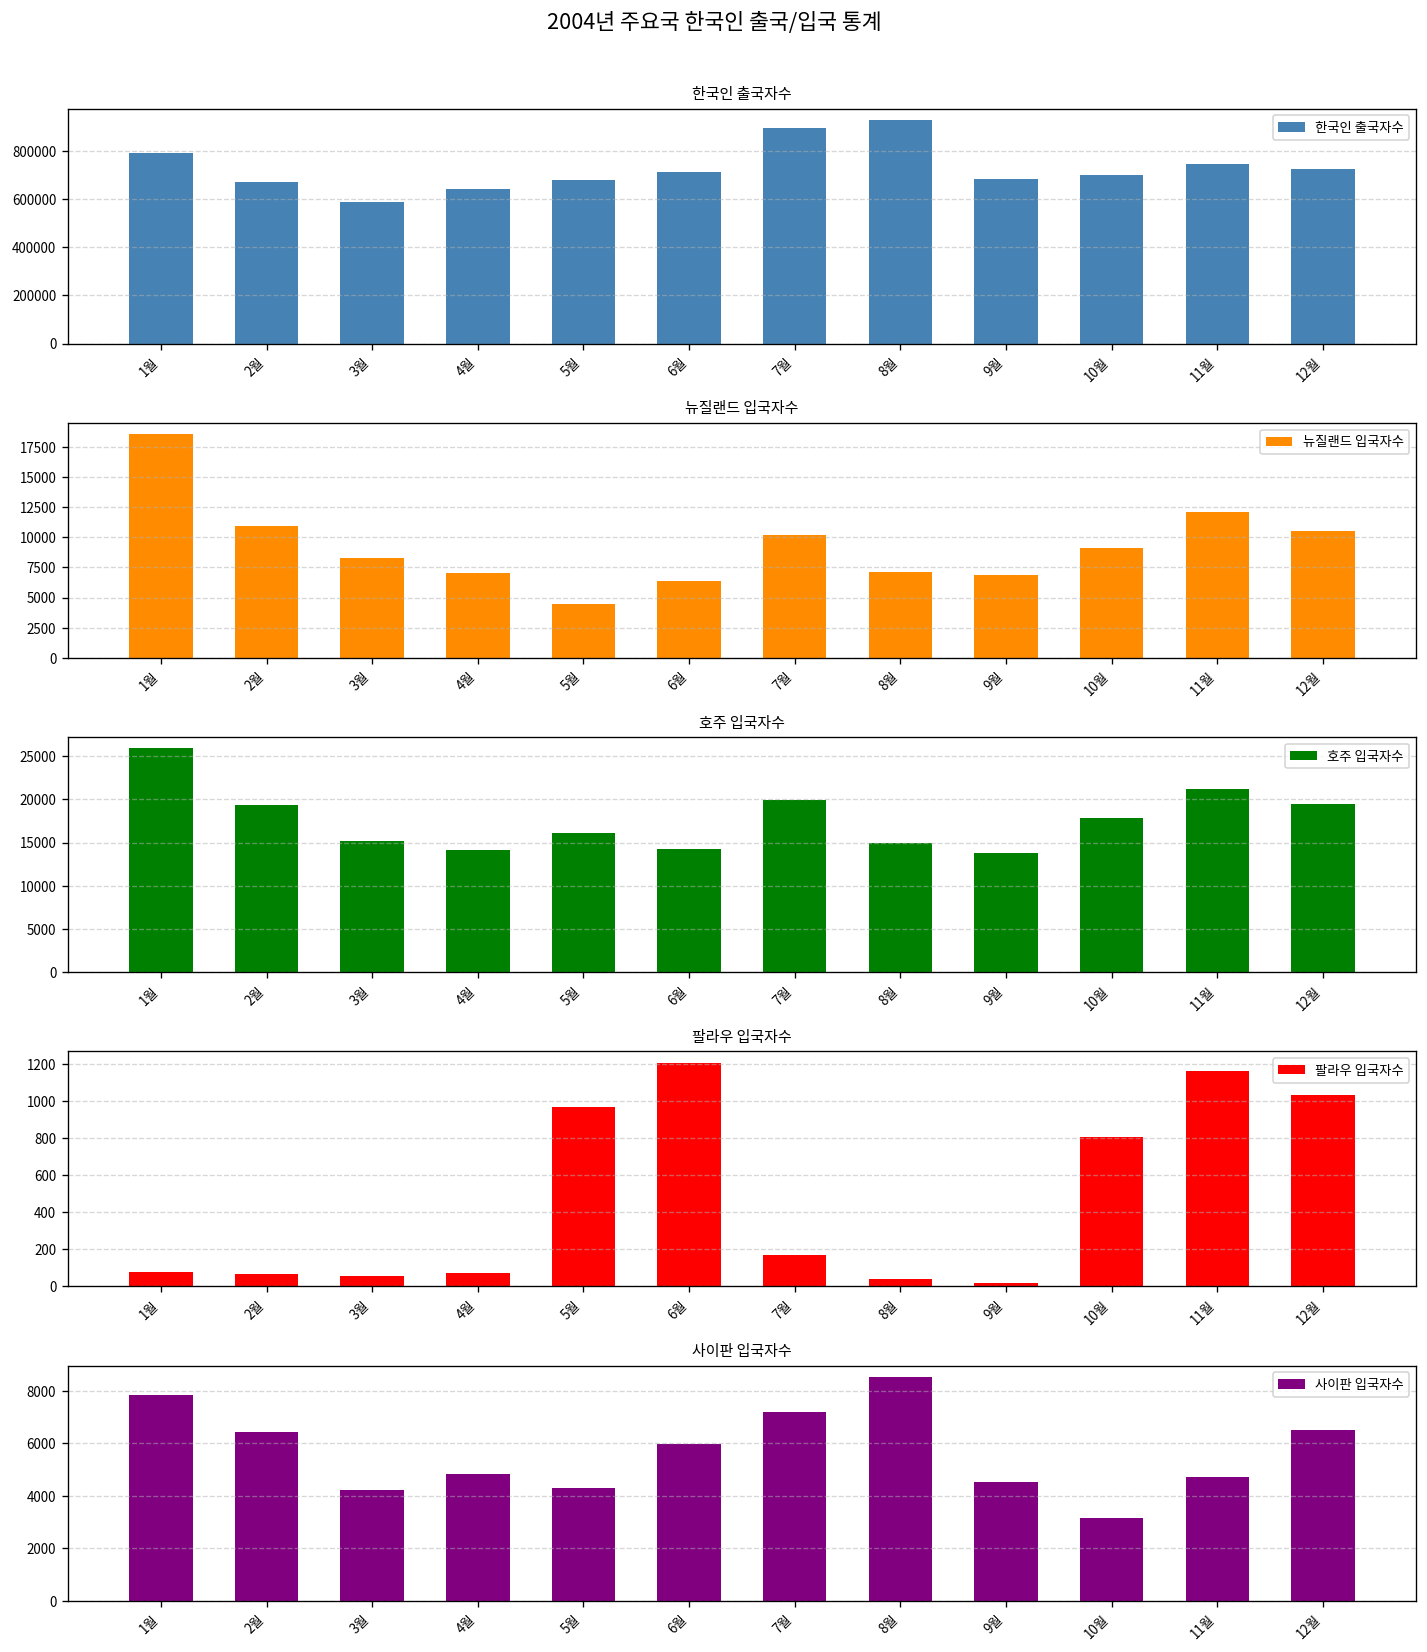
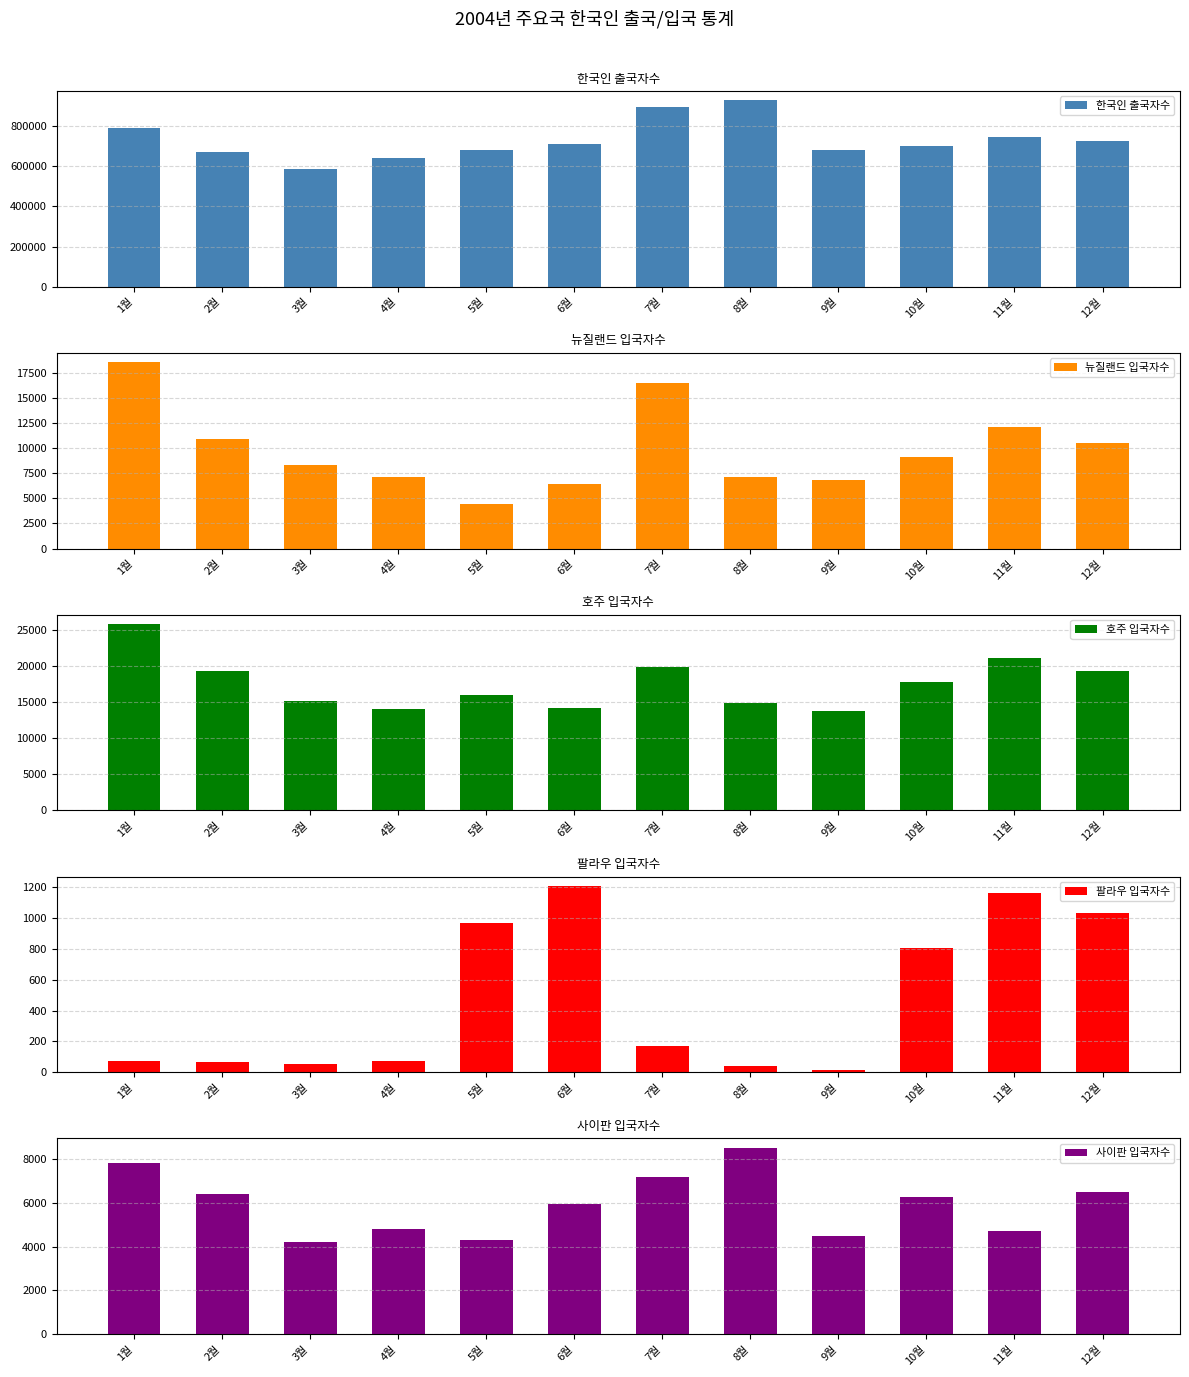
  {
    "한국인 출국자수": {
      "1월": 790000,
      "2월": 670000,
      "3월": 590000,
      "4월": 640000,
      "5월": 680000,
      "6월": 710000,
      "7월": 900000,
      "8월": 930000,
      "9월": 680000,
      "10월": 700000,
      "11월": 750000,
      "12월": 730000
    },
    "뉴질랜드 입국자수": {
      "1월": 18600,
      "2월": 10900,
      "3월": 8300,
      "4월": 7100,
      "5월": 4500,
      "6월": 6400,
-     "7월": 10200,
+     "7월": 16500,
      "8월": 7200,
      "9월": 6900,
      "10월": 9200,
      "11월": 12100,
      "12월": 10500
    },
    "호주 입국자수": {
      "1월": 26000,
      "2월": 19000,
      "3월": 15000,
      "4월": 14000,
      "5월": 16000,
      "6월": 14000,
      "7월": 20000,
      "8월": 15000,
      "9월": 14000,
      "10월": 18000,
      "11월": 21000,
      "12월": 19000
    },
    "팔라우 입국자수": {
      "1월": 80,
      "2월": 70,
      "3월": 60,
      "4월": 70,
      "5월": 970,
      "6월": 1210,
      "7월": 170,
      "8월": 40,
      "9월": 20,
      "10월": 810,
      "11월": 1160,
      "12월": 1030
    },
    "사이판 입국자수": {
      "1월": 7800,
      "2월": 6400,
      "3월": 4200,
      "4월": 4800,
      "5월": 4300,
      "6월": 6000,
      "7월": 7200,
      "8월": 8500,
      "9월": 4500,
-     "10월": 3200,
+     "10월": 6300,
      "11월": 4700,
      "12월": 6500
    }
  }
